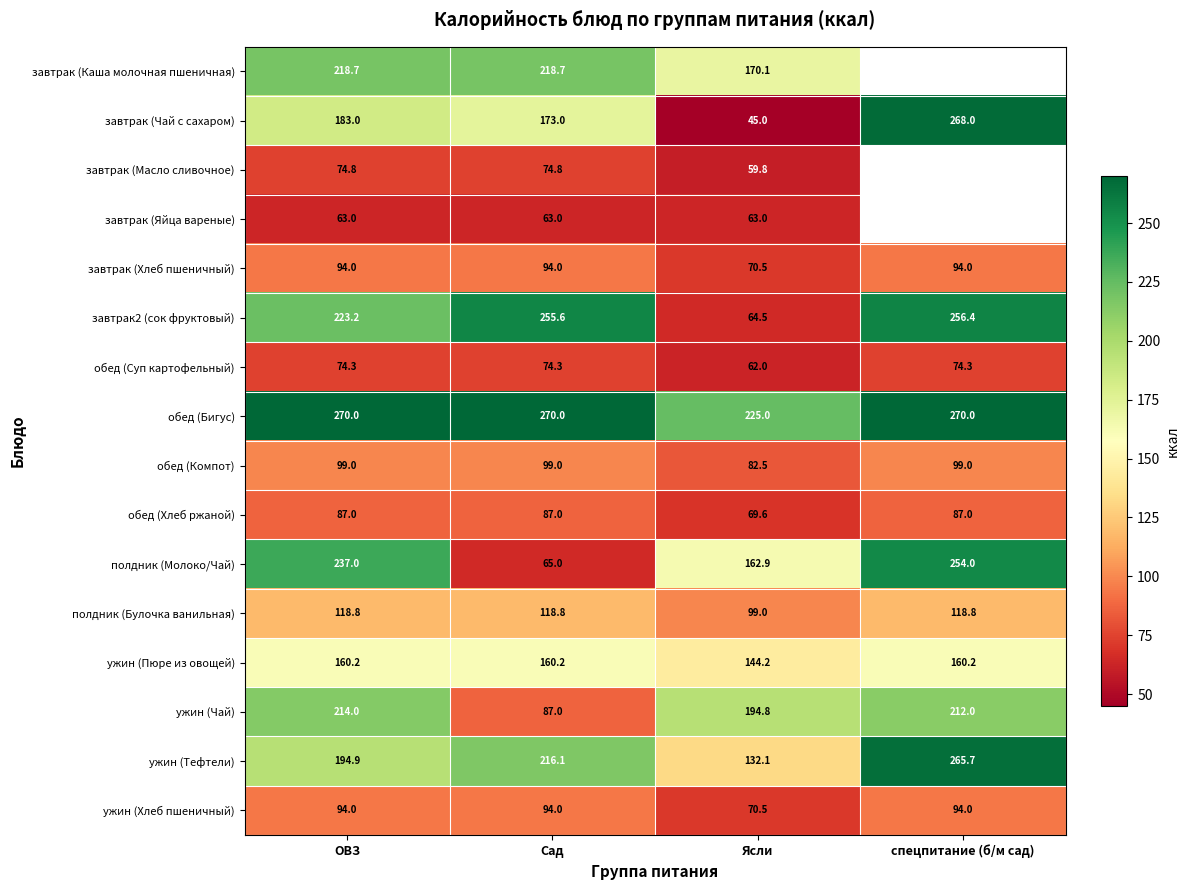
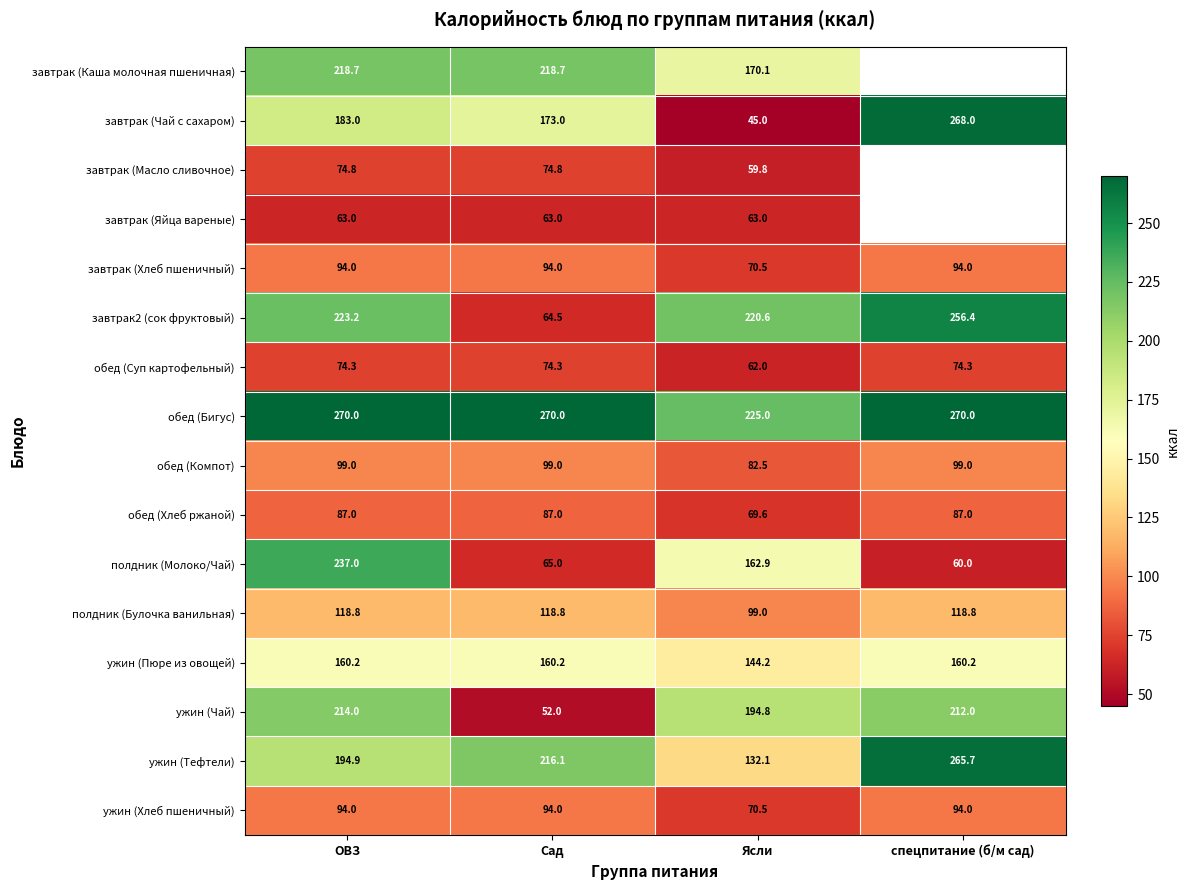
  {
    "завтрак (Каша молочная пшеничная)": {
      "ОВЗ": 218.7,
      "Сад": 218.7,
      "Ясли": 170.1
    },
    "завтрак (Чай с сахаром)": {
      "ОВЗ": 183.0,
      "Сад": 173.0,
      "Ясли": 45.0,
      "спецпитание (б/м сад)": 268.0
    },
    "завтрак (Масло сливочное)": {
      "ОВЗ": 74.8,
      "Сад": 74.8,
      "Ясли": 59.8
    },
    "завтрак (Яйца вареные)": {
      "ОВЗ": 63.0,
      "Сад": 63.0,
      "Ясли": 63.0
    },
    "завтрак (Хлеб пшеничный)": {
      "ОВЗ": 94.0,
      "Сад": 94.0,
      "Ясли": 70.5,
      "спецпитание (б/м сад)": 94.0
    },
    "завтрак2 (сок фруктовый)": {
      "ОВЗ": 223.2,
-     "Сад": 255.6,
-     "Ясли": 64.5,
+     "Сад": 64.5,
+     "Ясли": 220.6,
      "спецпитание (б/м сад)": 256.4
    },
    "обед (Суп картофельный)": {
      "ОВЗ": 74.3,
      "Сад": 74.3,
      "Ясли": 62.0,
      "спецпитание (б/м сад)": 74.3
    },
    "обед (Бигус)": {
      "ОВЗ": 270.0,
      "Сад": 270.0,
      "Ясли": 225.0,
      "спецпитание (б/м сад)": 270.0
    },
    "обед (Компот)": {
      "ОВЗ": 99.0,
      "Сад": 99.0,
      "Ясли": 82.5,
      "спецпитание (б/м сад)": 99.0
    },
    "обед (Хлеб ржаной)": {
      "ОВЗ": 87.0,
      "Сад": 87.0,
      "Ясли": 69.6,
      "спецпитание (б/м сад)": 87.0
    },
    "полдник (Молоко/Чай)": {
      "ОВЗ": 237.0,
      "Сад": 65.0,
      "Ясли": 162.9,
-     "спецпитание (б/м сад)": 254.0
+     "спецпитание (б/м сад)": 60.0
    },
    "полдник (Булочка ванильная)": {
      "ОВЗ": 118.8,
      "Сад": 118.8,
      "Ясли": 99.0,
      "спецпитание (б/м сад)": 118.8
    },
    "ужин (Пюре из овощей)": {
      "ОВЗ": 160.2,
      "Сад": 160.2,
      "Ясли": 144.2,
      "спецпитание (б/м сад)": 160.2
    },
    "ужин (Чай)": {
      "ОВЗ": 214.0,
-     "Сад": 87.0,
+     "Сад": 52.0,
      "Ясли": 194.8,
      "спецпитание (б/м сад)": 212.0
    },
    "ужин (Тефтели)": {
      "ОВЗ": 194.9,
      "Сад": 216.1,
      "Ясли": 132.1,
      "спецпитание (б/м сад)": 265.7
    },
    "ужин (Хлеб пшеничный)": {
      "ОВЗ": 94.0,
      "Сад": 94.0,
      "Ясли": 70.5,
      "спецпитание (б/м сад)": 94.0
    }
  }
